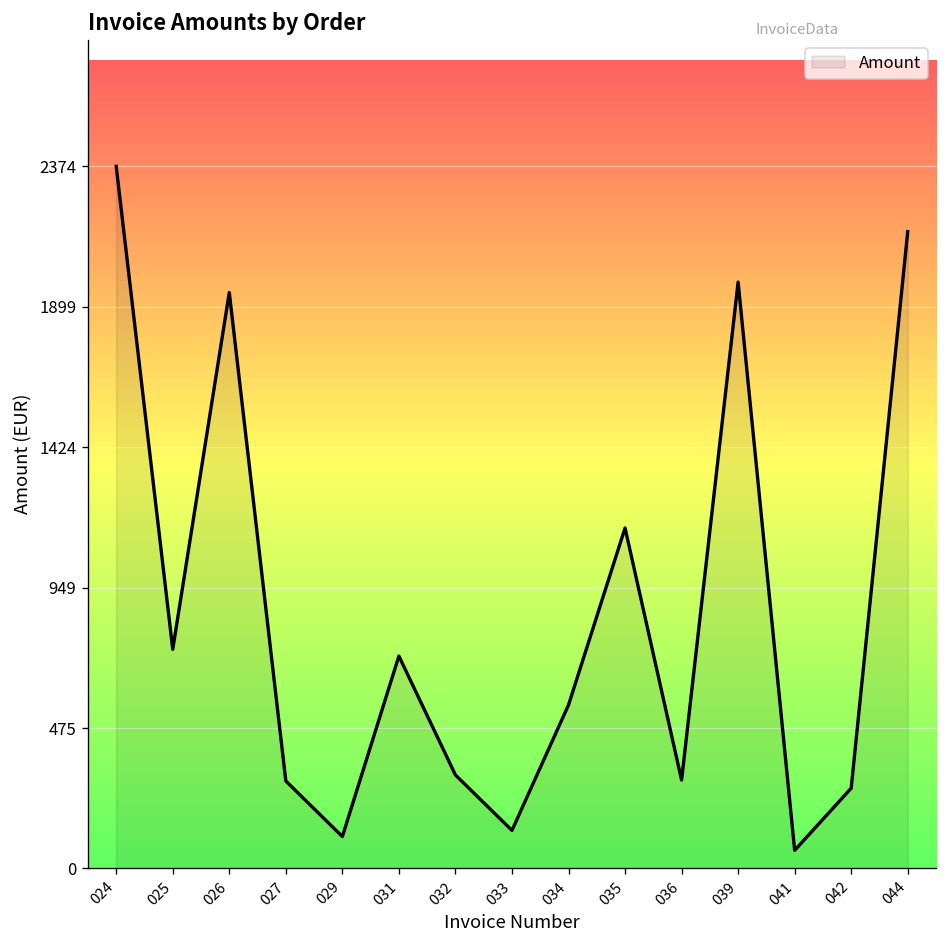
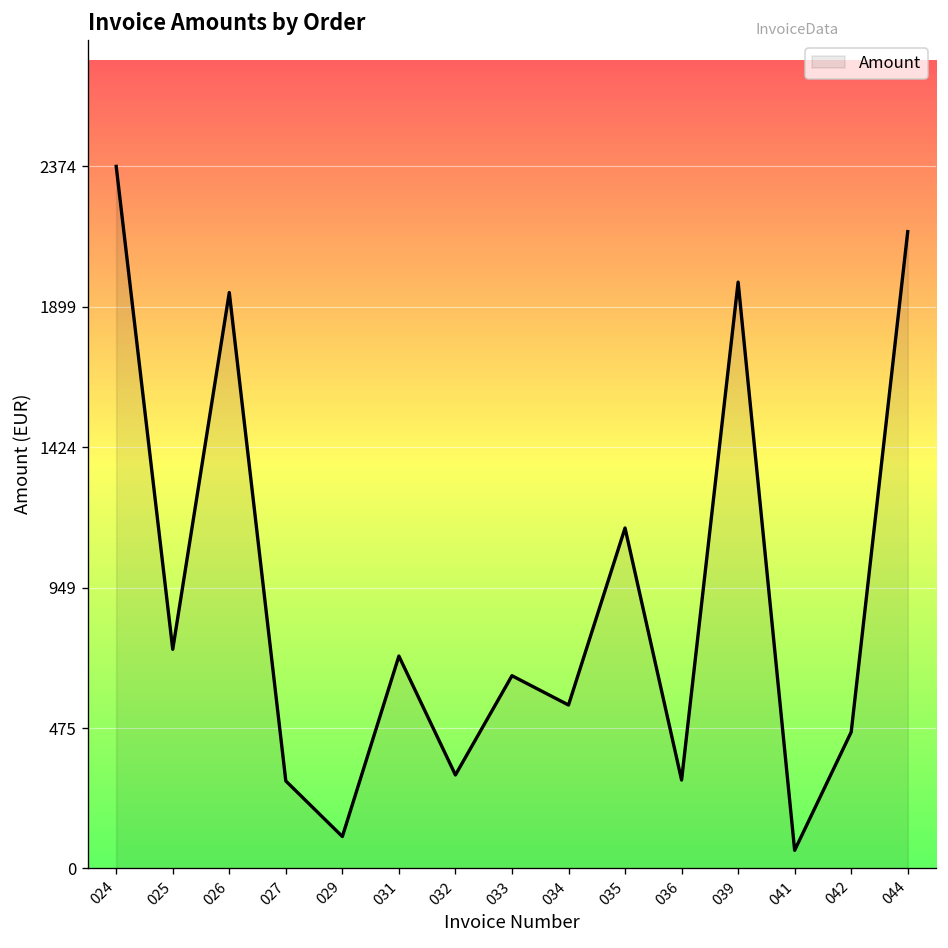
  {
    "024": 2370,
    "025": 740,
    "026": 1950,
    "027": 300,
    "029": 110,
    "031": 720,
    "032": 320,
-   "033": 130,
+   "033": 650,
    "034": 550,
    "035": 1150,
    "036": 300,
    "039": 1980,
    "041": 60,
-   "042": 270,
+   "042": 460,
    "044": 2150
  }
